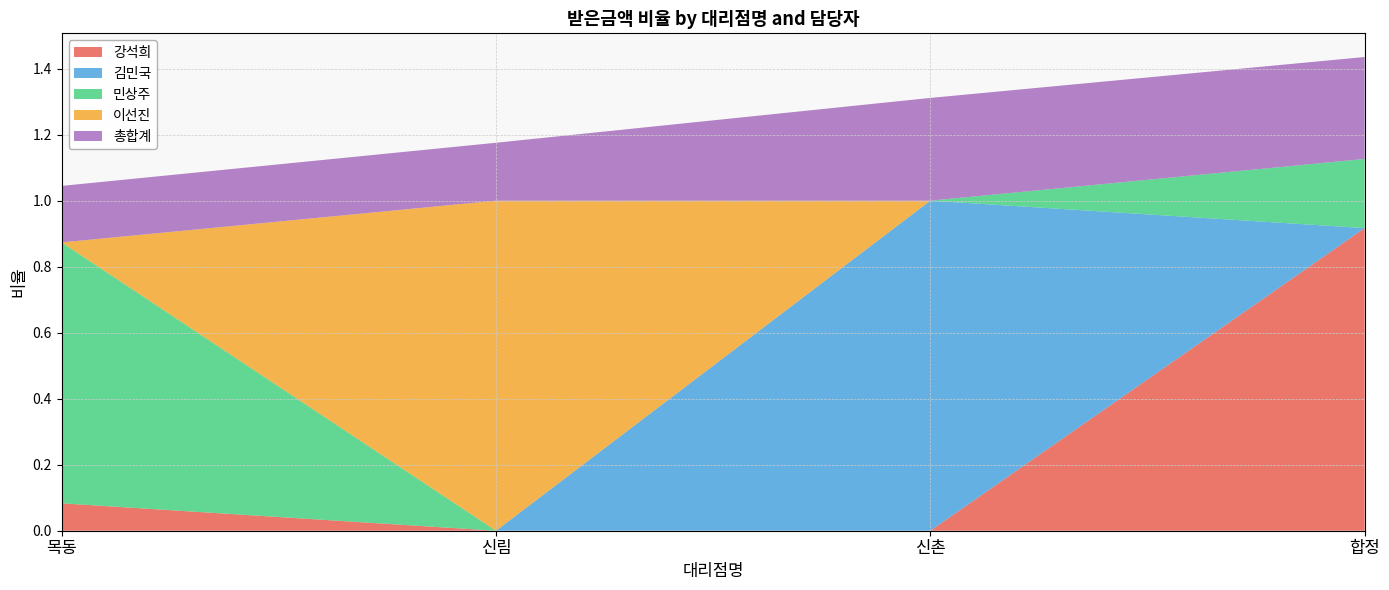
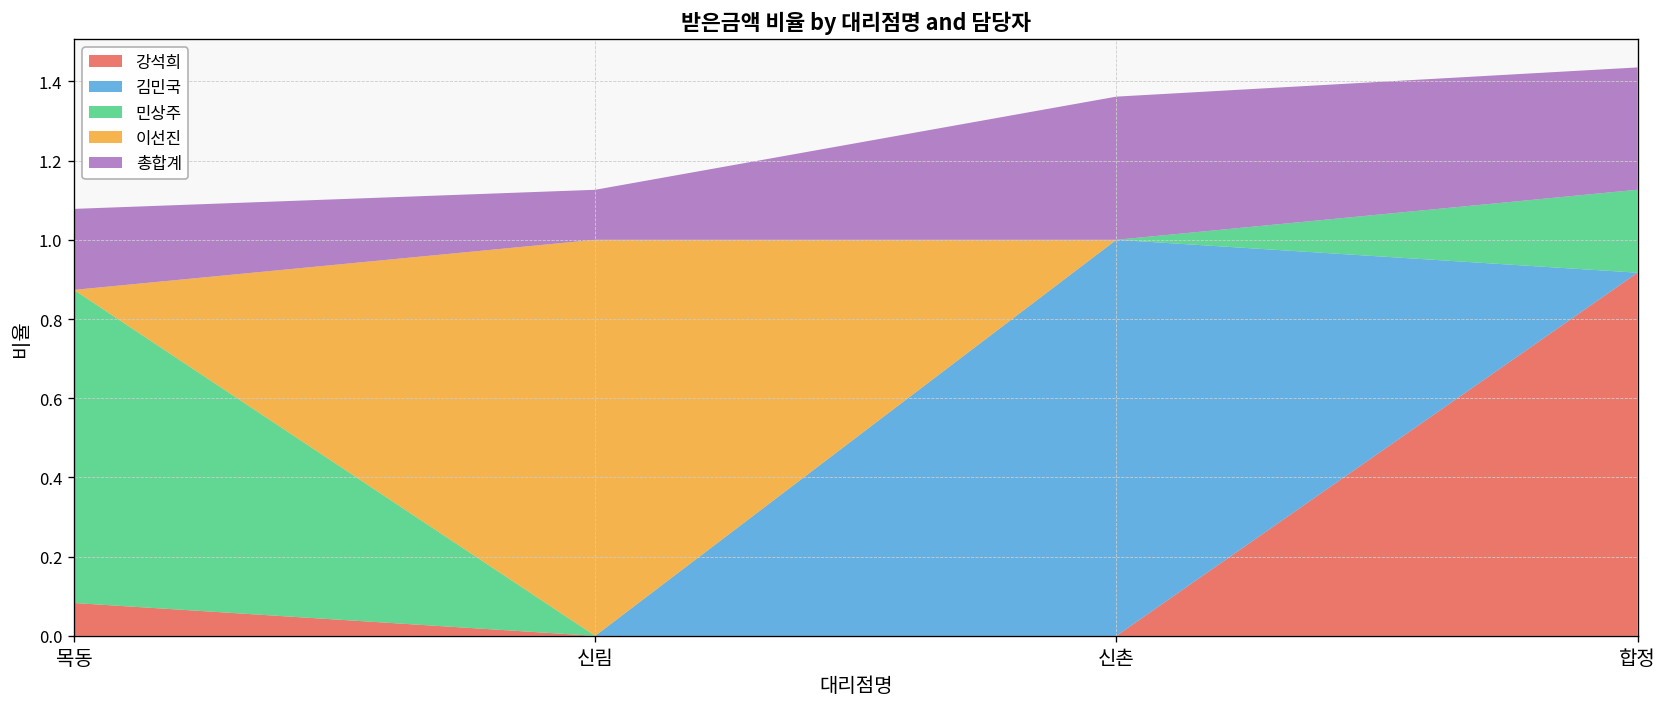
  {
    "강석희": {
      "신촌": 0.00
    },
    "이선진": {
      "신림": 1.00
    },
    "총합계": {
-     "목동": 0.17,
-     "신림": 0.18,
-     "신촌": 0.31,
+     "목동": 0.20,
+     "신림": 0.13,
+     "신촌": 0.36,
      "합정": 0.31
    }
  }
